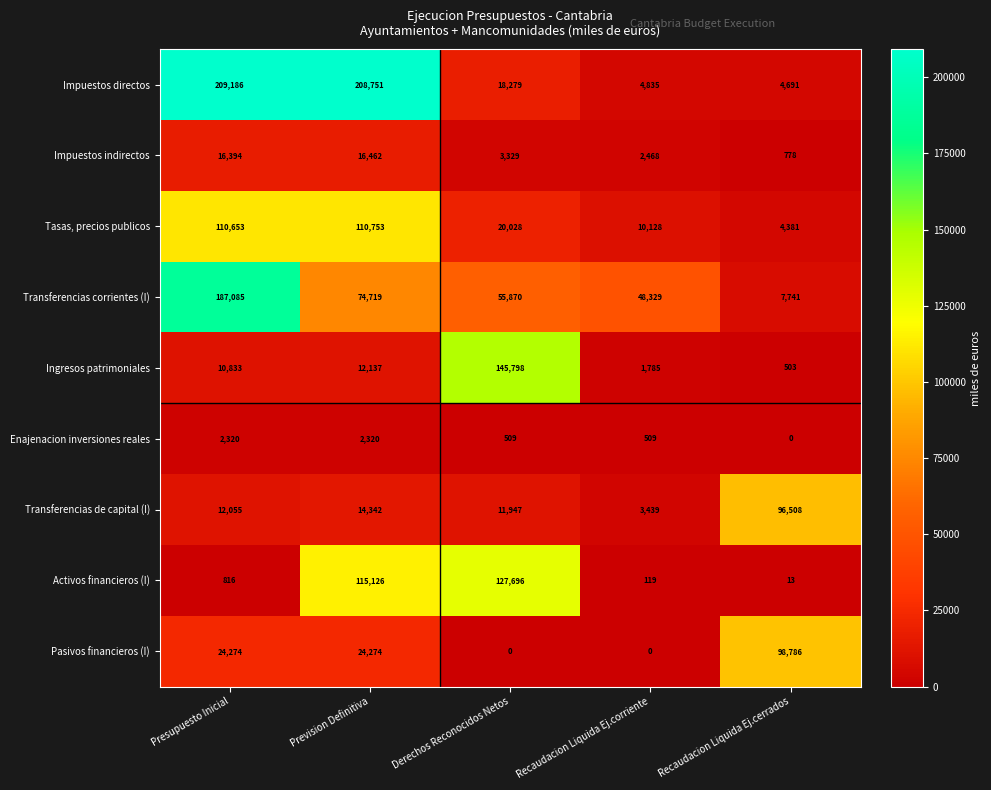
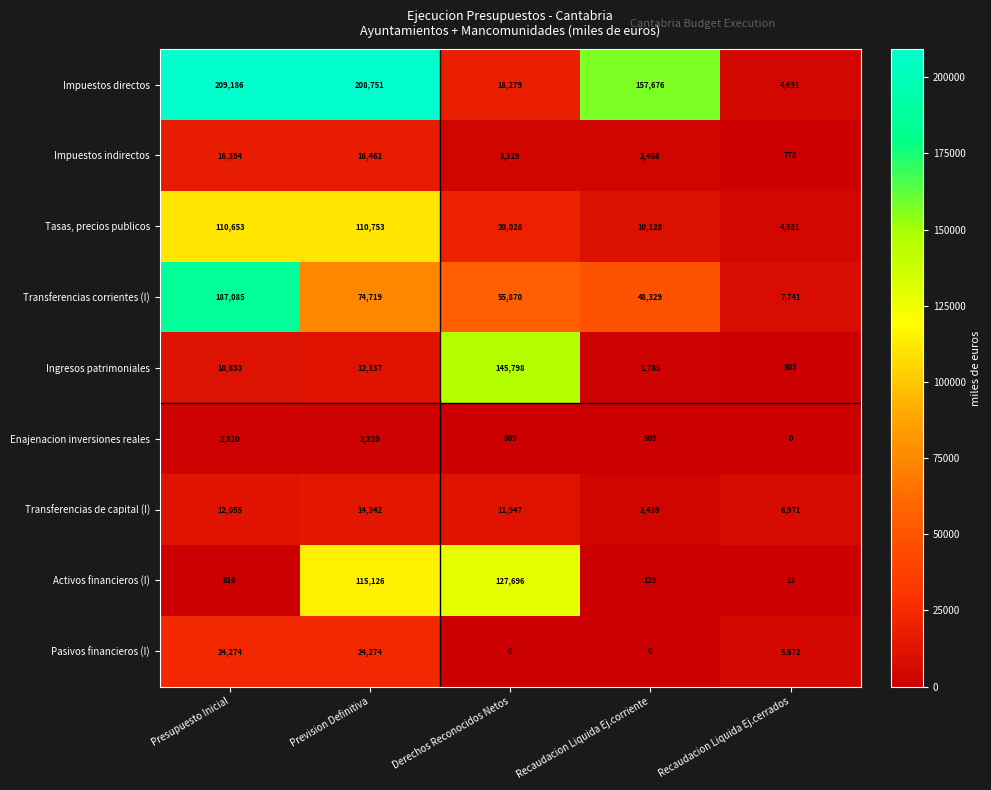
  {
    "Impuestos directos": {
      "Presupuesto Inicial": "209,186",
      "Prevision Definitiva": "208,751",
      "Derechos Reconocidos Netos": "18,279",
-     "Recaudacion Liquida Ej.corriente": "4,835",
+     "Recaudacion Liquida Ej.corriente": "157,676",
      "Recaudacion Liquida Ej.cerrados": "4,691"
    },
    "Impuestos indirectos": {
      "Presupuesto Inicial": "16,394",
      "Prevision Definitiva": "16,462",
      "Derechos Reconocidos Netos": "3,329",
      "Recaudacion Liquida Ej.corriente": "2,468",
      "Recaudacion Liquida Ej.cerrados": "778"
    },
    "Tasas, precios publicos": {
      "Presupuesto Inicial": "110,653",
      "Prevision Definitiva": "110,753",
      "Derechos Reconocidos Netos": "20,028",
      "Recaudacion Liquida Ej.corriente": "10,128",
      "Recaudacion Liquida Ej.cerrados": "4,381"
    },
    "Transferencias corrientes (I)": {
      "Presupuesto Inicial": "187,085",
      "Prevision Definitiva": "74,719",
      "Derechos Reconocidos Netos": "55,870",
      "Recaudacion Liquida Ej.corriente": "48,329",
      "Recaudacion Liquida Ej.cerrados": "7,741"
    },
    "Ingresos patrimoniales": {
      "Presupuesto Inicial": "10,833",
      "Prevision Definitiva": "12,137",
      "Derechos Reconocidos Netos": "145,798",
      "Recaudacion Liquida Ej.corriente": "1,785",
      "Recaudacion Liquida Ej.cerrados": "503"
    },
    "Enajenacion inversiones reales": {
      "Presupuesto Inicial": "2,320",
      "Prevision Definitiva": "2,320",
      "Derechos Reconocidos Netos": "509",
      "Recaudacion Liquida Ej.corriente": "509",
      "Recaudacion Liquida Ej.cerrados": "0"
    },
    "Transferencias de capital (I)": {
      "Presupuesto Inicial": "12,055",
      "Prevision Definitiva": "14,342",
      "Derechos Reconocidos Netos": "11,947",
      "Recaudacion Liquida Ej.corriente": "3,439",
-     "Recaudacion Liquida Ej.cerrados": "96,508"
+     "Recaudacion Liquida Ej.cerrados": "6,971"
    },
    "Activos financieros (I)": {
      "Presupuesto Inicial": "816",
      "Prevision Definitiva": "115,126",
      "Derechos Reconocidos Netos": "127,696",
      "Recaudacion Liquida Ej.corriente": "119",
      "Recaudacion Liquida Ej.cerrados": "13"
    },
    "Pasivos financieros (I)": {
      "Presupuesto Inicial": "24,274",
      "Prevision Definitiva": "24,274",
      "Derechos Reconocidos Netos": "0",
      "Recaudacion Liquida Ej.corriente": "0",
-     "Recaudacion Liquida Ej.cerrados": "98,786"
+     "Recaudacion Liquida Ej.cerrados": "5,672"
    }
  }
